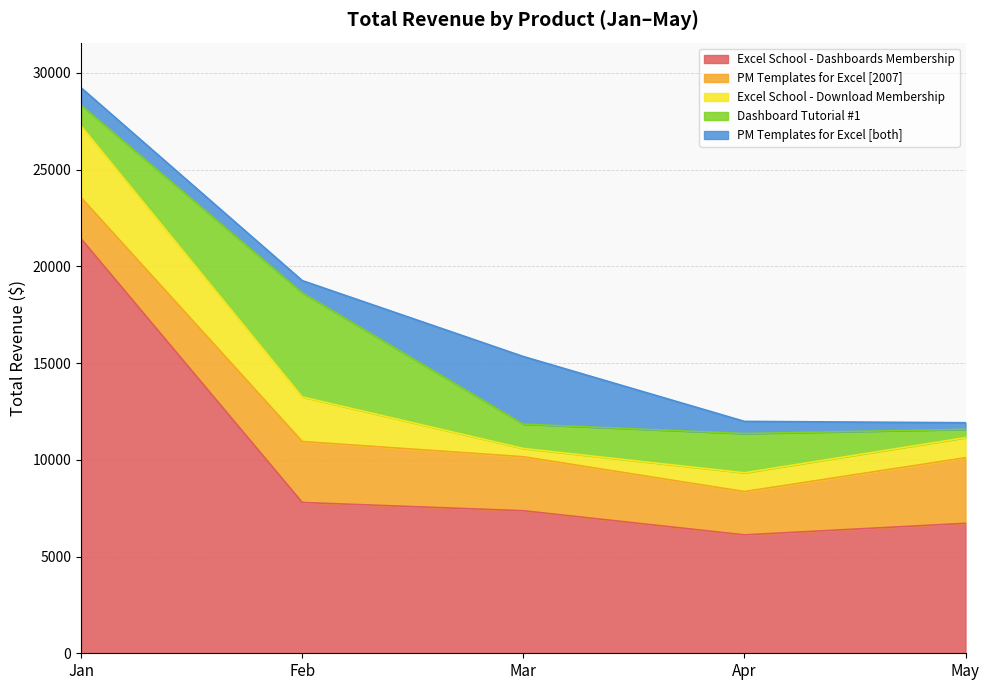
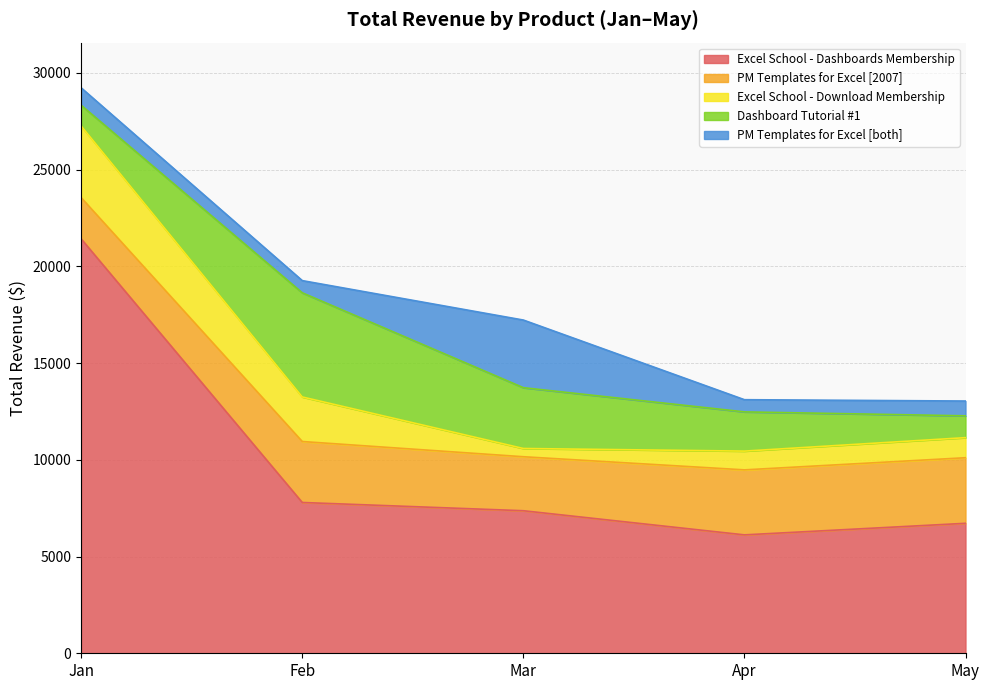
  {
    "Excel School - Dashboards Membership": {
      "Jan": 21400,
      "Feb": 7800,
      "Mar": 7400,
      "Apr": 6100,
      "May": 6700
    },
    "PM Templates for Excel [2007]": {
      "Jan": 2100,
      "Feb": 3200,
      "Mar": 2800,
-     "Apr": 2200,
+     "Apr": 3400,
      "May": 3400
    },
    "Excel School - Download Membership": {
      "Jan": 3700,
      "Feb": 2300,
      "Mar": 400,
      "Apr": 1000,
      "May": 1000
    },
    "Dashboard Tutorial #1": {
      "Jan": 1100,
      "Feb": 5400,
-     "Mar": 1300,
+     "Mar": 3100,
      "Apr": 2000,
-     "May": 400
+     "May": 1100
    },
    "PM Templates for Excel [both]": {
      "Jan": 900,
      "Feb": 600,
      "Mar": 3500,
      "Apr": 600,
-     "May": 300
+     "May": 800
    }
  }
